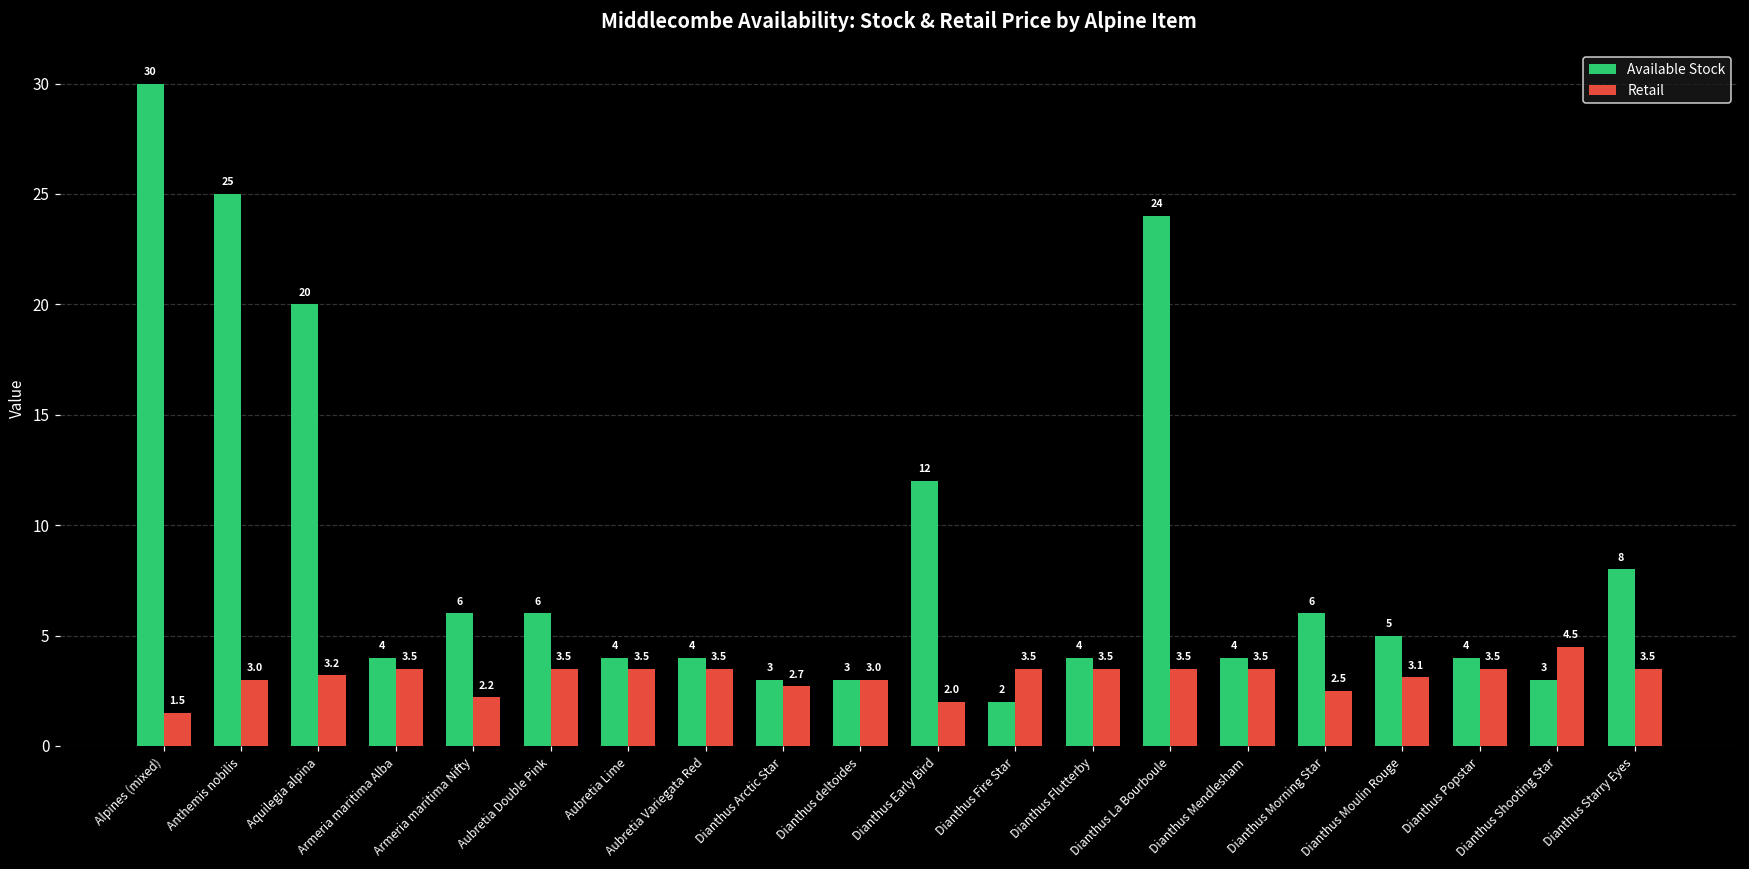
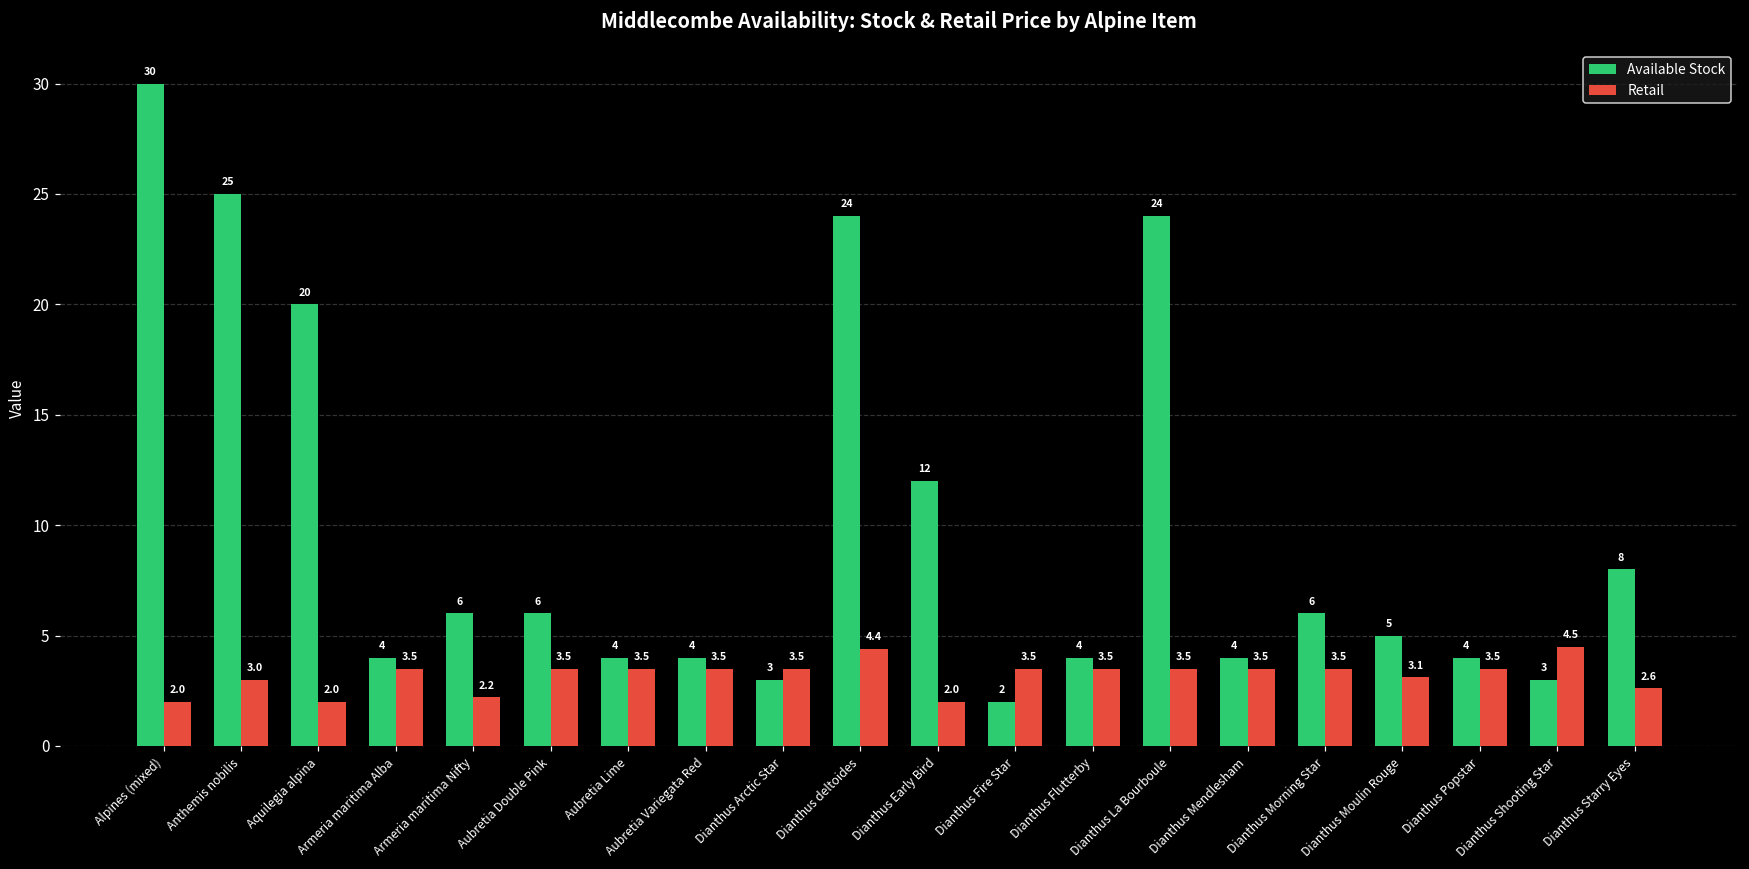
  {
    "Available Stock": {
      "Alpines (mixed)": 30,
      "Anthemis nobilis": 25,
      "Aquilegia alpina": 20,
      "Armeria maritima Alba": 4,
      "Armeria maritima Nifty": 6,
      "Aubretia Double Pink": 6,
      "Aubretia Lime": 4,
      "Aubretia Variegata Red": 4,
      "Dianthus Arctic Star": 3,
-     "Dianthus deltoides": 3,
+     "Dianthus deltoides": 24,
      "Dianthus Early Bird": 12,
      "Dianthus Fire Star": 2,
      "Dianthus Flutterby": 4,
      "Dianthus La Bourboule": 24,
      "Dianthus Mendlesham": 4,
      "Dianthus Morning Star": 6,
      "Dianthus Moulin Rouge": 5,
      "Dianthus Popstar": 4,
      "Dianthus Shooting Star": 3,
      "Dianthus Starry Eyes": 8
    },
    "Retail": {
-     "Alpines (mixed)": 1.5,
+     "Alpines (mixed)": 2.0,
      "Anthemis nobilis": 3.0,
-     "Aquilegia alpina": 3.2,
+     "Aquilegia alpina": 2.0,
      "Armeria maritima Alba": 3.5,
      "Armeria maritima Nifty": 2.2,
      "Aubretia Double Pink": 3.5,
      "Aubretia Lime": 3.5,
      "Aubretia Variegata Red": 3.5,
-     "Dianthus Arctic Star": 2.7,
-     "Dianthus deltoides": 3.0,
+     "Dianthus Arctic Star": 3.5,
+     "Dianthus deltoides": 4.4,
      "Dianthus Early Bird": 2.0,
      "Dianthus Fire Star": 3.5,
      "Dianthus Flutterby": 3.5,
      "Dianthus La Bourboule": 3.5,
      "Dianthus Mendlesham": 3.5,
-     "Dianthus Morning Star": 2.5,
+     "Dianthus Morning Star": 3.5,
      "Dianthus Moulin Rouge": 3.1,
      "Dianthus Popstar": 3.5,
      "Dianthus Shooting Star": 4.5,
-     "Dianthus Starry Eyes": 3.5
+     "Dianthus Starry Eyes": 2.6
    }
  }
